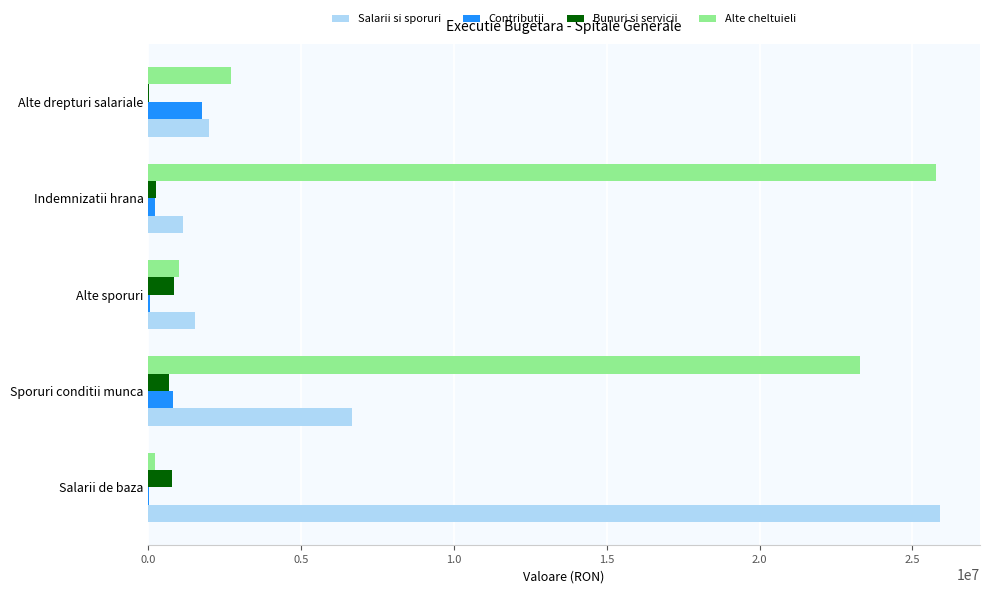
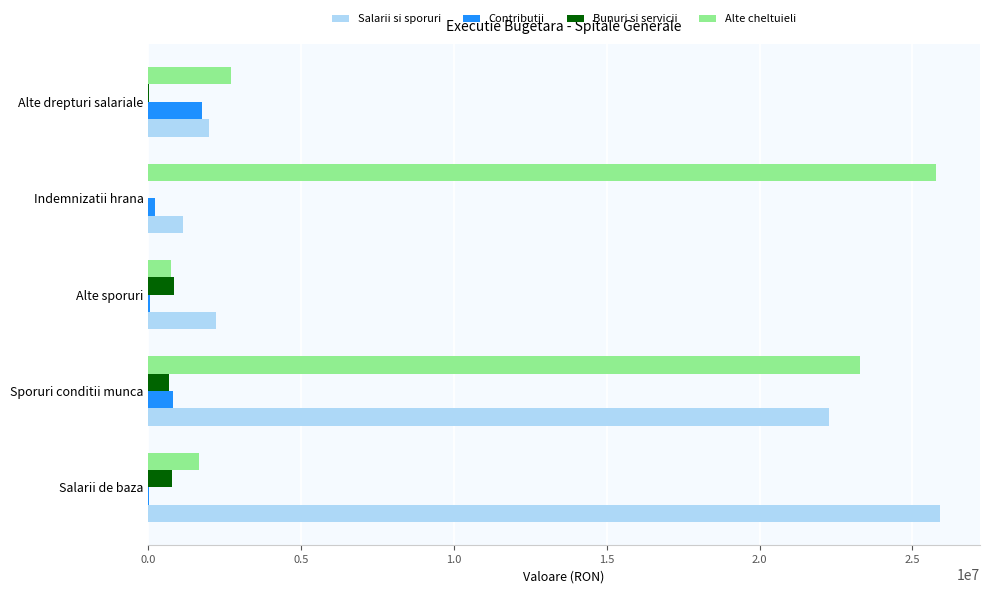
  {
    "Salarii si sporuri": {
      "Alte drepturi salariale": 2000000,
      "Indemnizatii hrana": 1100000,
-     "Alte sporuri": 1500000,
-     "Sporuri conditii munca": 6700000,
+     "Alte sporuri": 2200000,
+     "Sporuri conditii munca": 22300000,
      "Salarii de baza": 25900000
    },
    "Contributii": {
      "Alte drepturi salariale": 1700000,
      "Indemnizatii hrana": 200000,
      "Sporuri conditii munca": 800000
    },
    "Bunuri si servicii": {
-     "Indemnizatii hrana": 300000,
+     "Indemnizatii hrana": 0,
      "Alte sporuri": 800000,
      "Sporuri conditii munca": 700000,
      "Salarii de baza": 800000
    },
    "Alte cheltuieli": {
      "Alte drepturi salariale": 2700000,
      "Indemnizatii hrana": 25800000,
-     "Alte sporuri": 1000000,
+     "Alte sporuri": 700000,
      "Sporuri conditii munca": 23300000,
-     "Salarii de baza": 200000
+     "Salarii de baza": 1700000
    }
  }
